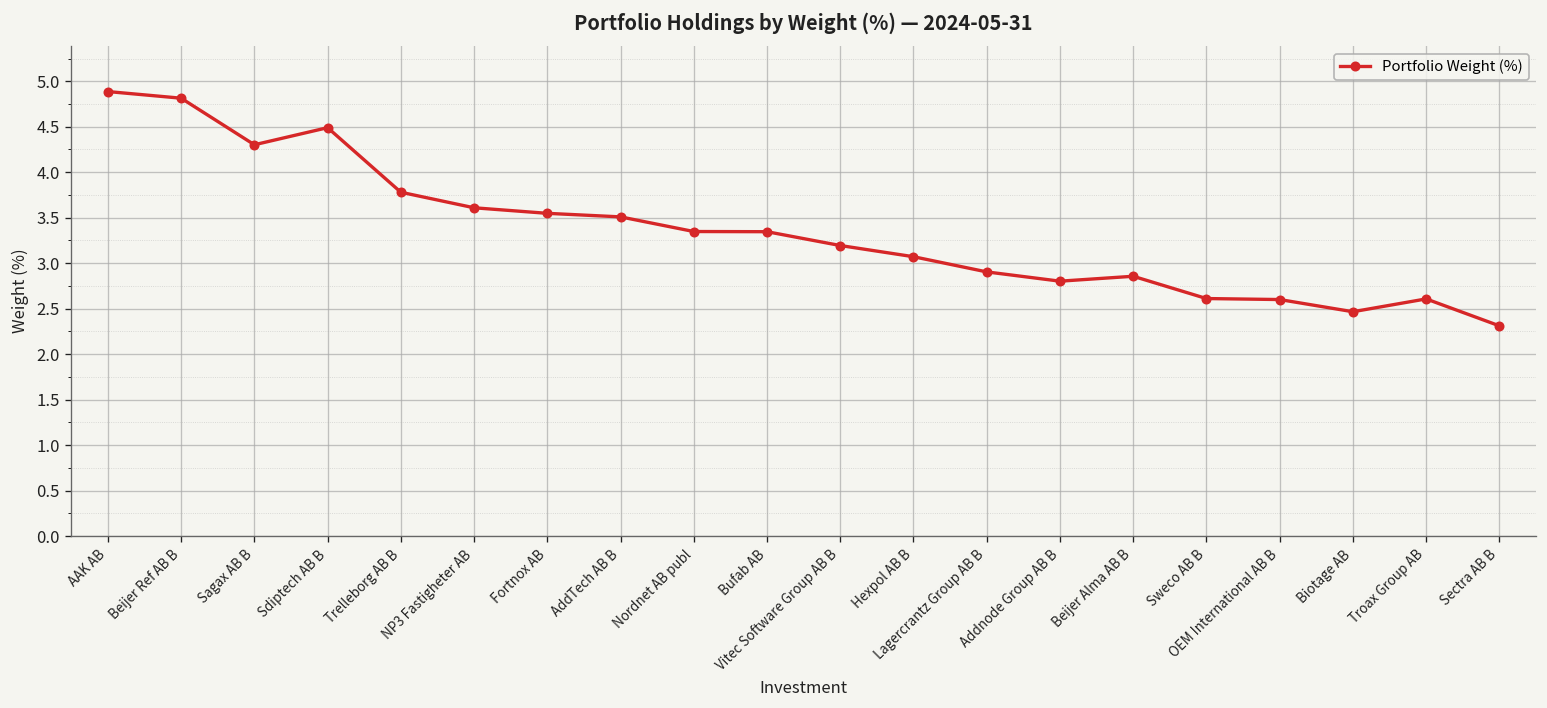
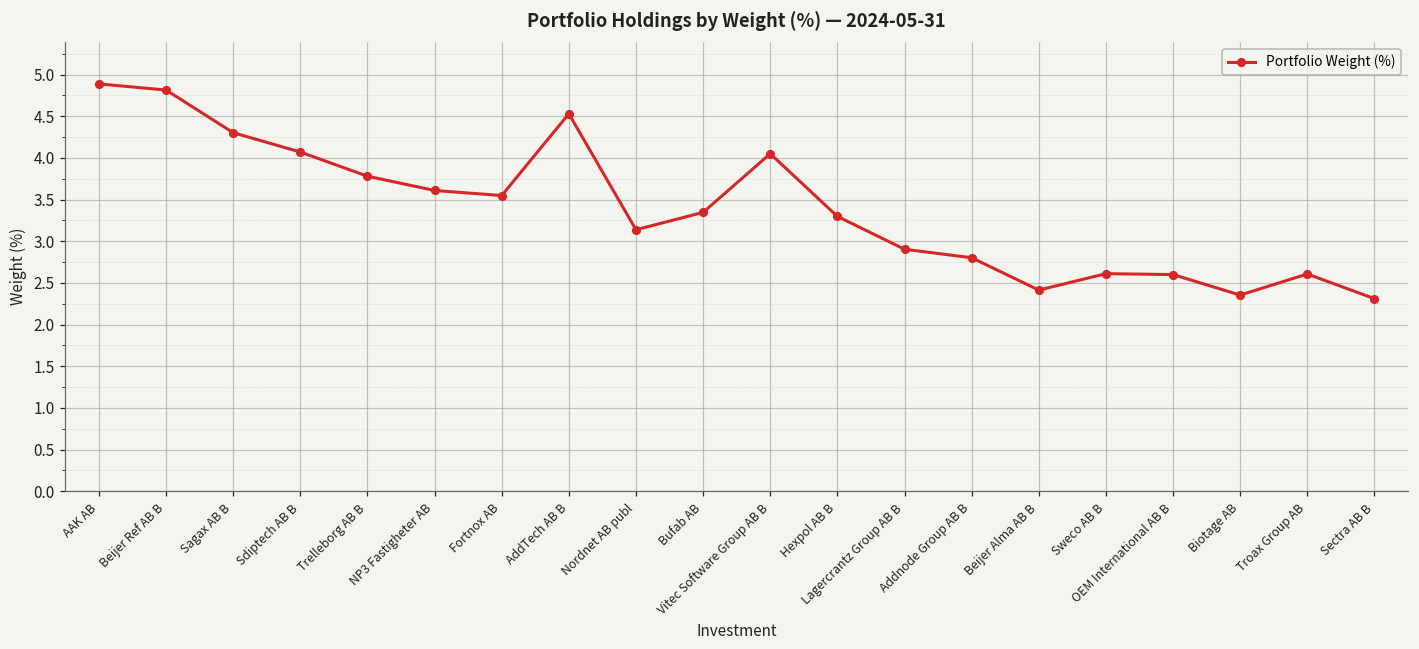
  {
    "AAK AB": 4.9,
    "Beijer Ref AB B": 4.8,
    "Sagax AB B": 4.3,
-   "Sdiptech AB B": 4.5,
+   "Sdiptech AB B": 4.1,
    "Trelleborg AB B": 3.8,
    "NP3 Fastigheter AB": 3.6,
    "Fortnox AB": 3.5,
-   "AddTech AB B": 3.5,
-   "Nordnet AB publ": 3.3,
+   "AddTech AB B": 4.5,
+   "Nordnet AB publ": 3.1,
    "Bufab AB": 3.3,
-   "Vitec Software Group AB B": 3.2,
-   "Hexpol AB B": 3.1,
+   "Vitec Software Group AB B": 4.1,
+   "Hexpol AB B": 3.3,
    "Lagercrantz Group AB B": 2.9,
    "Addnode Group AB B": 2.8,
-   "Beijer Alma AB B": 2.9,
+   "Beijer Alma AB B": 2.4,
    "Sweco AB B": 2.6,
    "OEM International AB B": 2.6,
-   "Biotage AB": 2.5,
+   "Biotage AB": 2.4,
    "Troax Group AB": 2.6,
    "Sectra AB B": 2.3
  }
